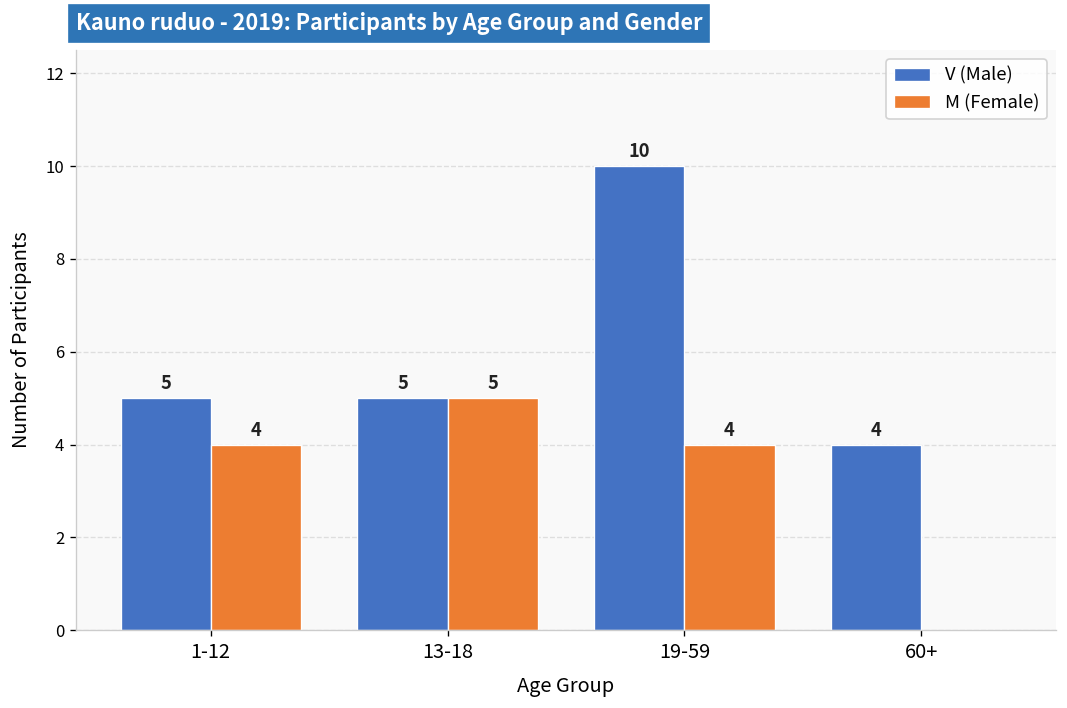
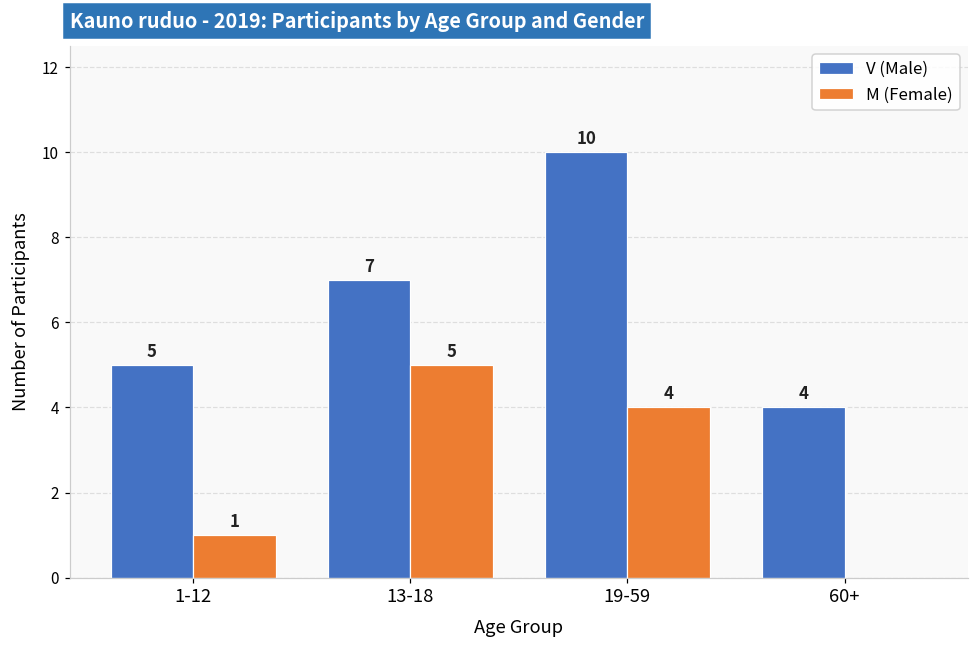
  {
    "V (Male)": {
      "1-12": 5,
-     "13-18": 5,
+     "13-18": 7,
      "19-59": 10,
      "60+": 4
    },
    "M (Female)": {
-     "1-12": 4,
+     "1-12": 1,
      "13-18": 5,
      "19-59": 4
    }
  }
